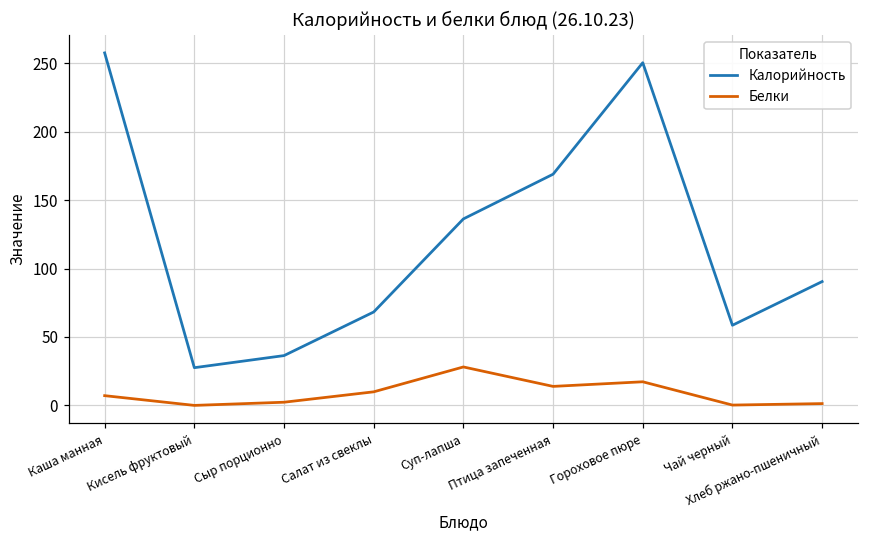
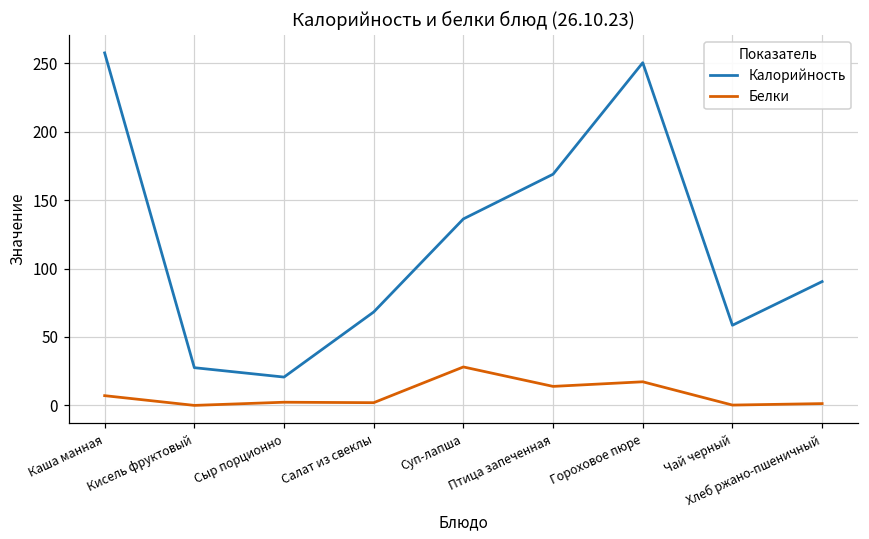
  {
    "Калорийность": {
      "Каша манная": 258,
      "Кисель фруктовый": 28,
-     "Сыр порционно": 36,
+     "Сыр порционно": 21,
      "Салат из свеклы": 68,
      "Суп-лапша": 136,
      "Птица запеченная": 169,
      "Гороховое пюре": 250,
      "Чай черный": 59,
      "Хлеб ржано-пшеничный": 91
    },
    "Белки": {
      "Каша манная": 7,
      "Кисель фруктовый": 0,
      "Сыр порционно": 2,
-     "Салат из свеклы": 10,
+     "Салат из свеклы": 2,
      "Суп-лапша": 28,
      "Птица запеченная": 14,
      "Гороховое пюре": 17,
      "Чай черный": 0,
      "Хлеб ржано-пшеничный": 1
    }
  }
